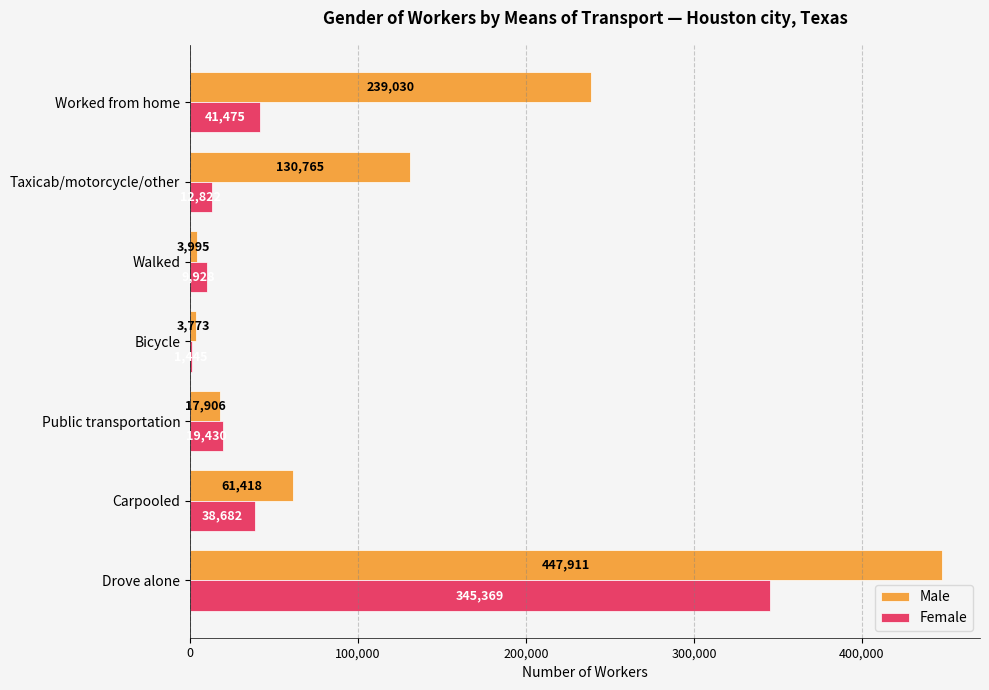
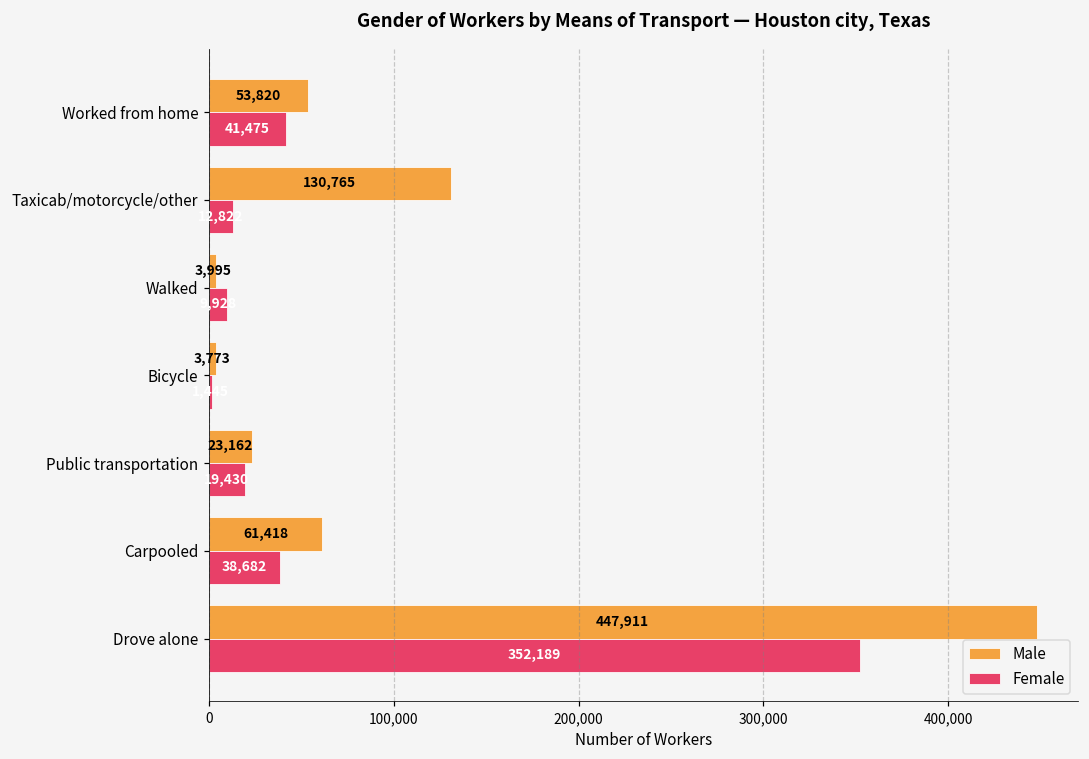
  {
    "Male": {
-     "Worked from home": "239,030",
+     "Worked from home": "53,820",
      "Taxicab/motorcycle/other": "130,765",
      "Walked": "3,995",
      "Bicycle": "3,773",
-     "Public transportation": "17,906",
+     "Public transportation": "23,162",
      "Carpooled": "61,418",
      "Drove alone": "447,911"
    },
    "Female": {
      "Worked from home": "41,475",
      "Public transportation": "19,430",
      "Carpooled": "38,682",
-     "Drove alone": "345,369"
+     "Drove alone": "352,189"
    }
  }
